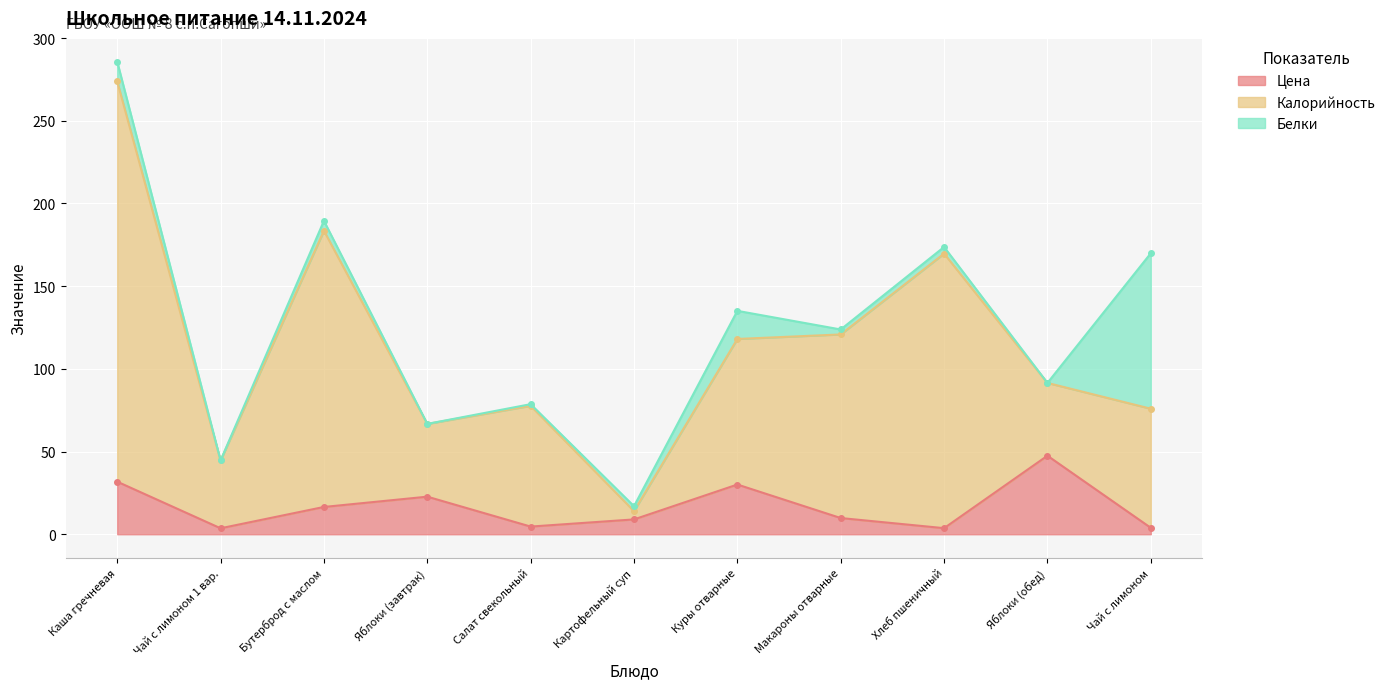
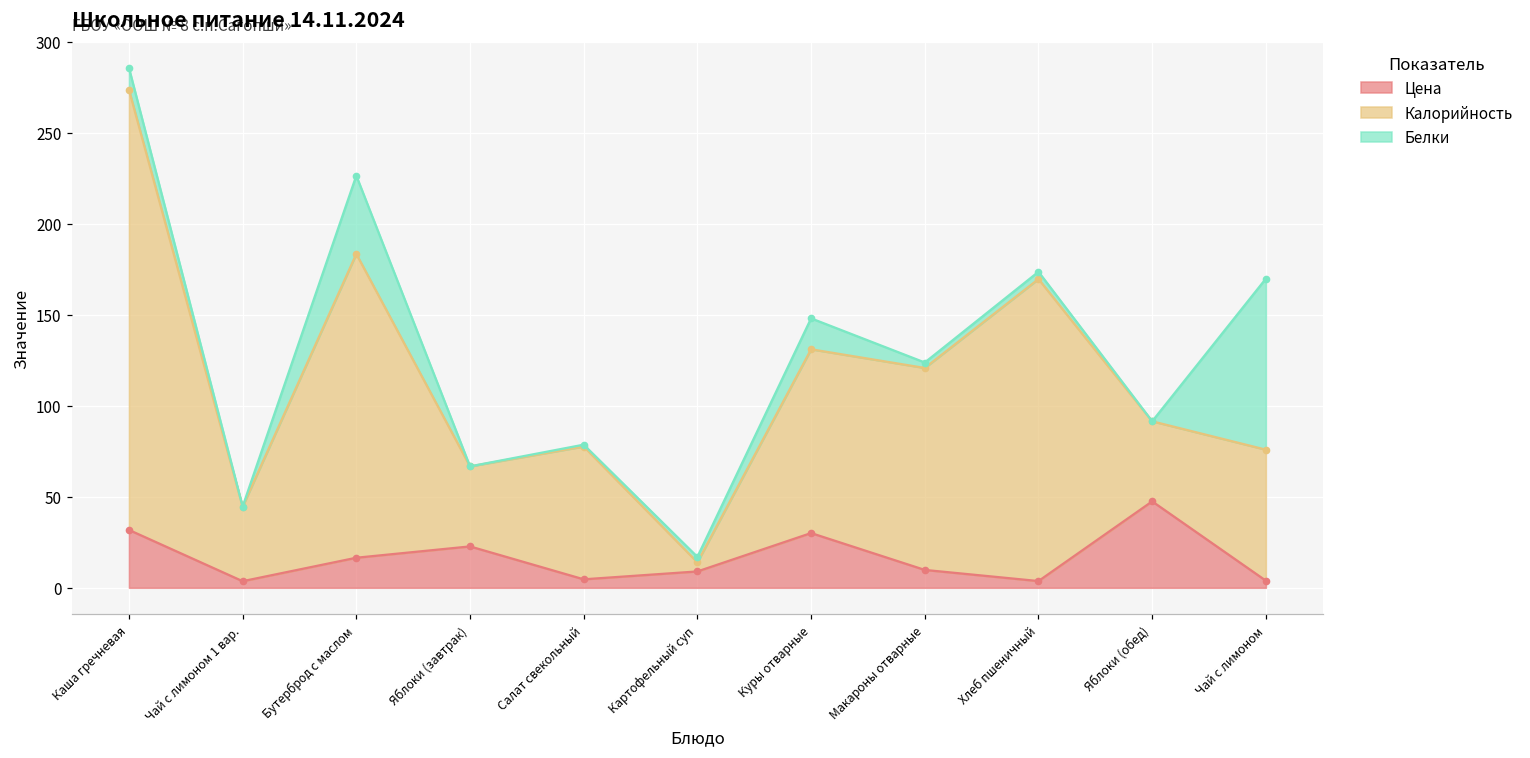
  {
    "Цена": {
      "Каша гречневая": 32,
      "Чай с лимоном 1 вар.": 4,
      "Бутерброд с маслом": 17,
      "Яблоки (завтрак)": 23,
      "Салат свекольный": 5,
      "Картофельный суп": 9,
      "Куры отварные": 30,
      "Макароны отварные": 10,
      "Хлеб пшеничный": 4,
      "Яблоки (обед)": 47,
      "Чай с лимоном": 4
    },
    "Калорийность": {
      "Каша гречневая": 242,
      "Бутерброд с маслом": 167,
      "Картофельный суп": 5,
-     "Куры отварные": 88,
+     "Куры отварные": 101,
      "Макароны отварные": 111,
      "Хлеб пшеничный": 166,
      "Чай с лимоном": 72
    },
    "Белки": {
      "Каша гречневая": 12,
-     "Бутерброд с маслом": 6,
+     "Бутерброд с маслом": 43,
      "Картофельный суп": 3,
      "Куры отварные": 17,
      "Макароны отварные": 3,
      "Хлеб пшеничный": 4,
      "Чай с лимоном": 94
    }
  }
